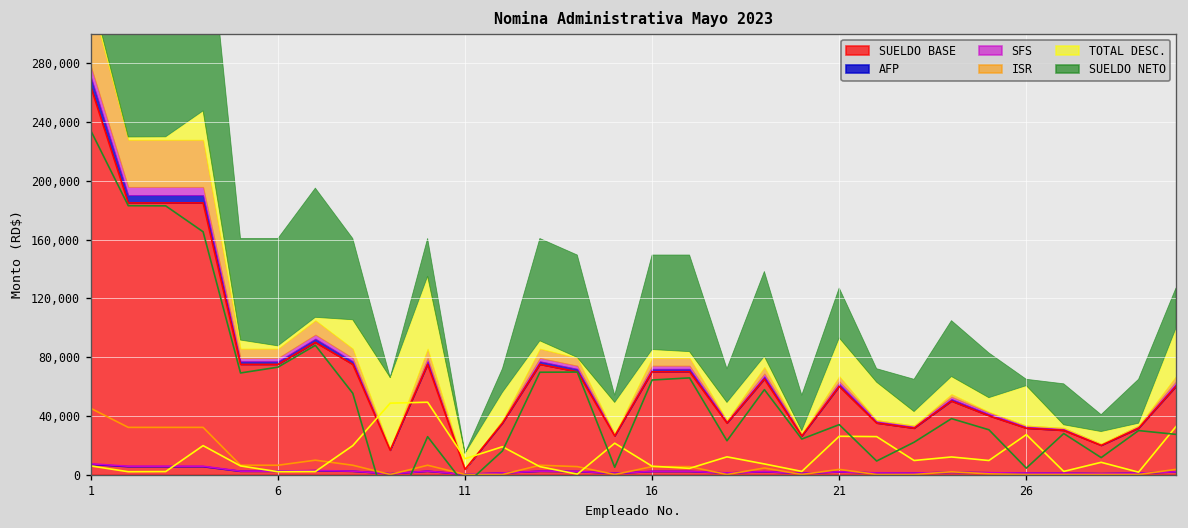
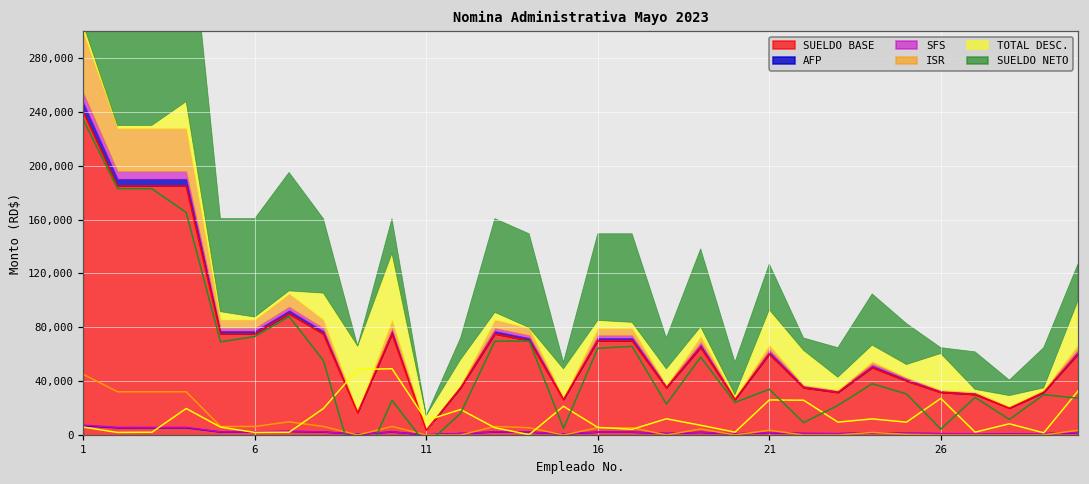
  {
    "SUELDO BASE": {
-     "1": "264,000"
+     "1": "240,000"
    }
  }
